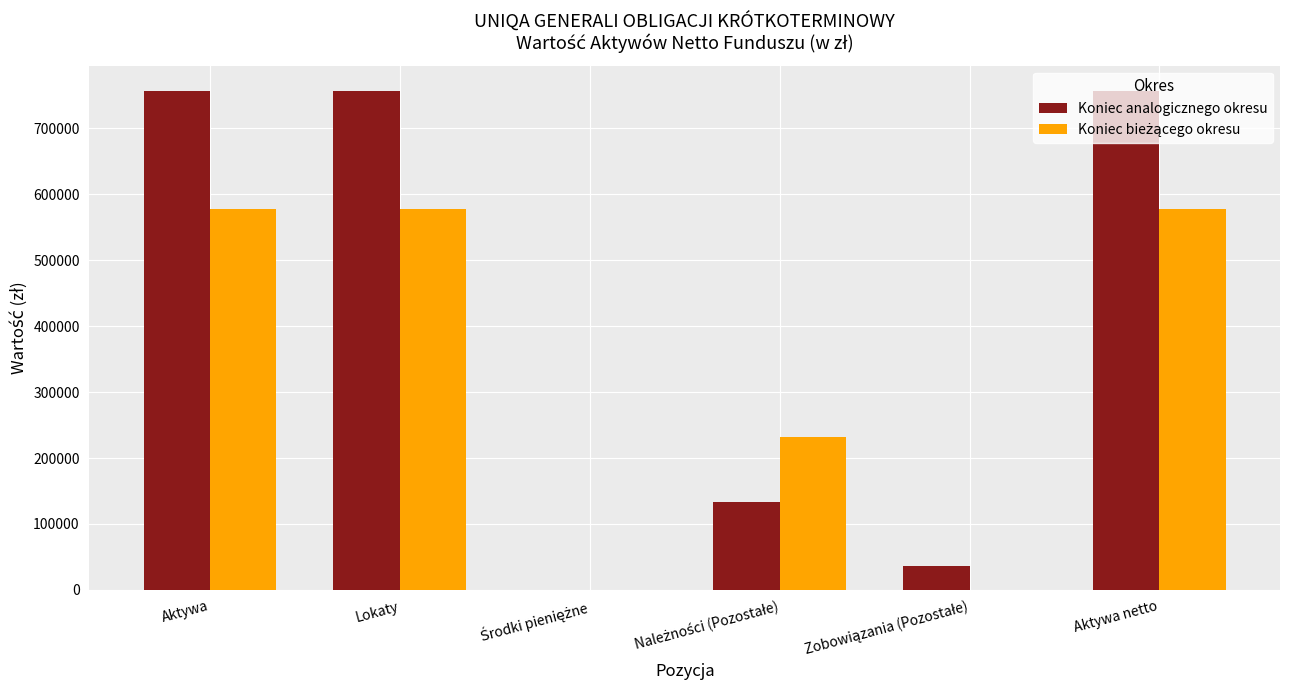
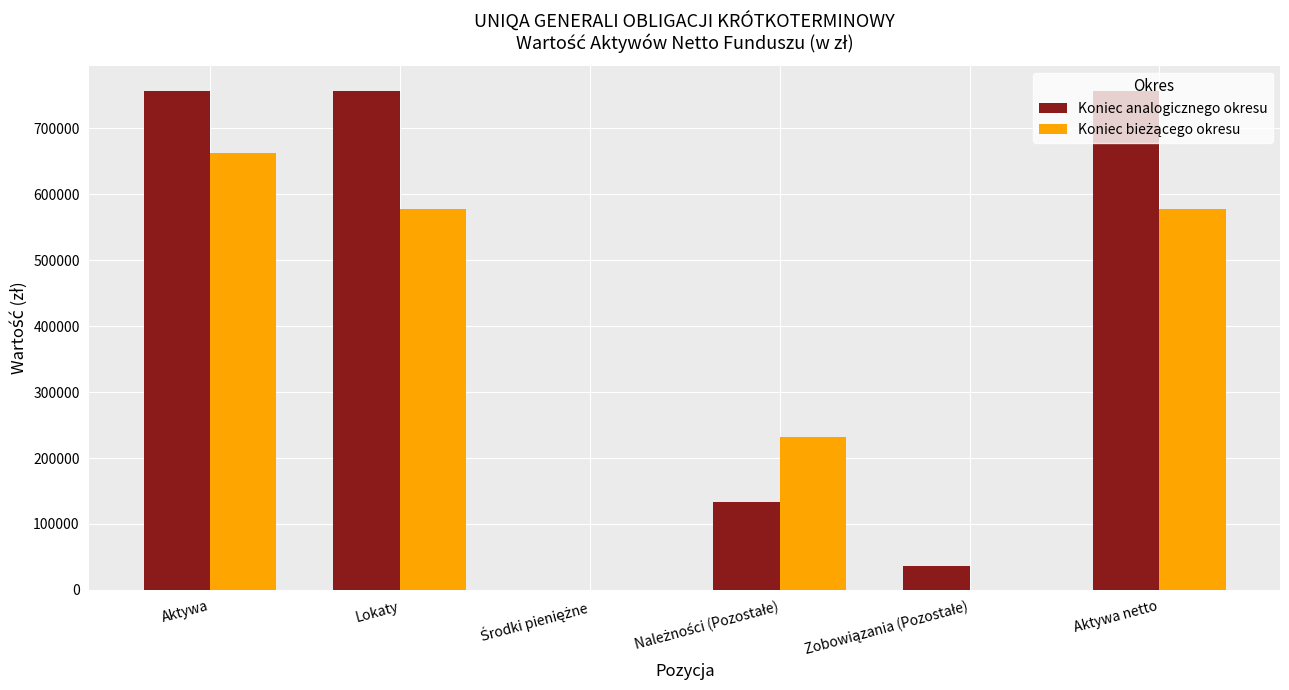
  {
    "Koniec analogicznego okresu": {
      "Aktywa": 760000,
      "Lokaty": 760000,
      "Środki pieniężne": 0,
      "Należności (Pozostałe)": 130000,
      "Zobowiązania (Pozostałe)": 40000
    },
    "Koniec bieżącego okresu": {
-     "Aktywa": 580000,
+     "Aktywa": 660000,
      "Lokaty": 580000,
      "Środki pieniężne": 0,
      "Należności (Pozostałe)": 230000,
      "Zobowiązania (Pozostałe)": 0,
      "Aktywa netto": 580000
    }
  }
